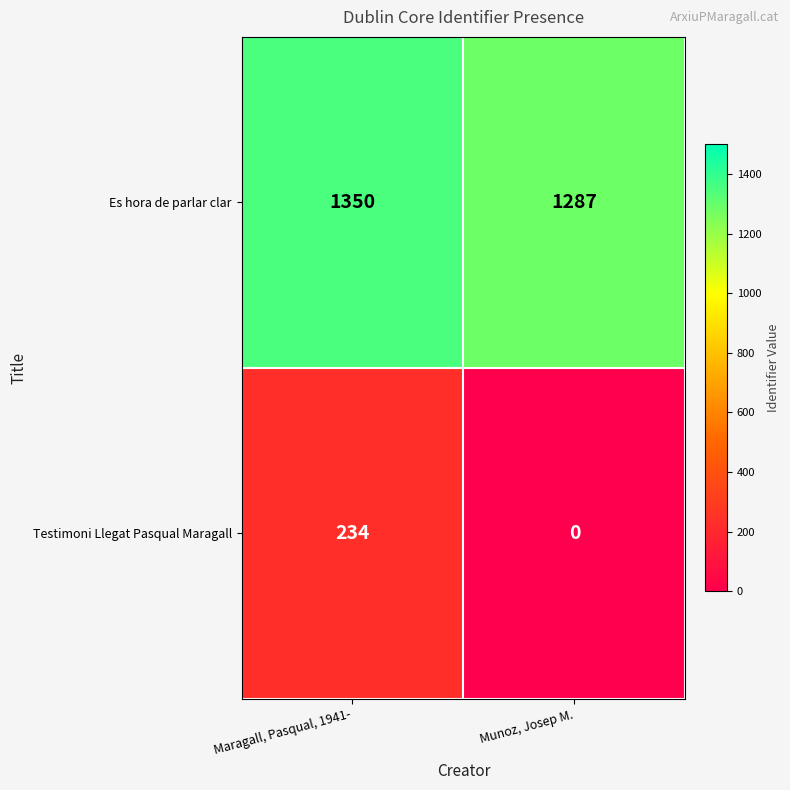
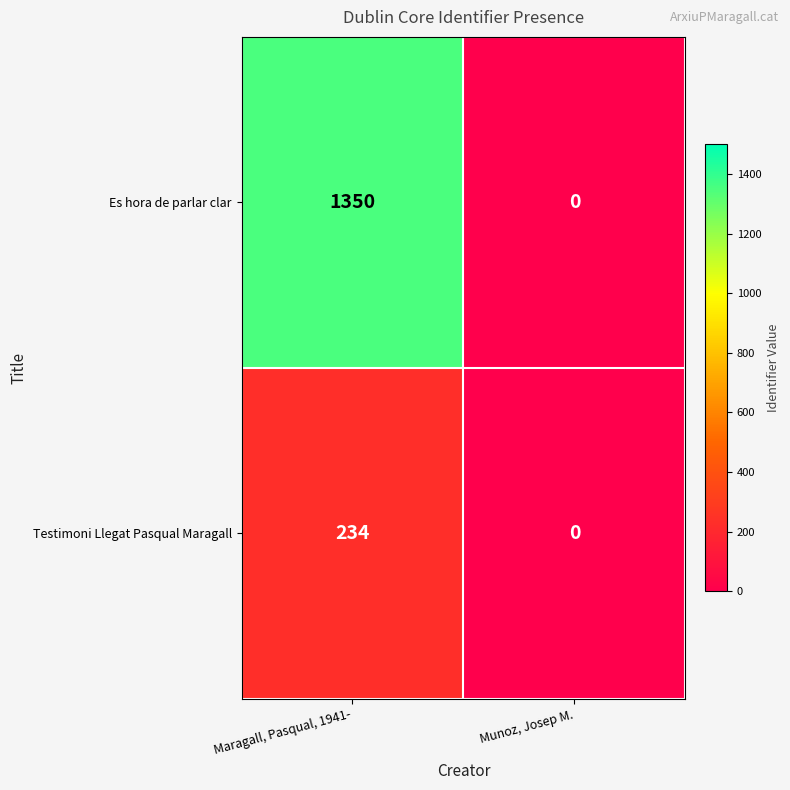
  {
    "Es hora de parlar clar": {
      "Maragall, Pasqual, 1941-": 1350,
-     "Munoz, Josep M.": 1287
+     "Munoz, Josep M.": 0
    },
    "Testimoni Llegat Pasqual Maragall": {
      "Maragall, Pasqual, 1941-": 234,
      "Munoz, Josep M.": 0
    }
  }
